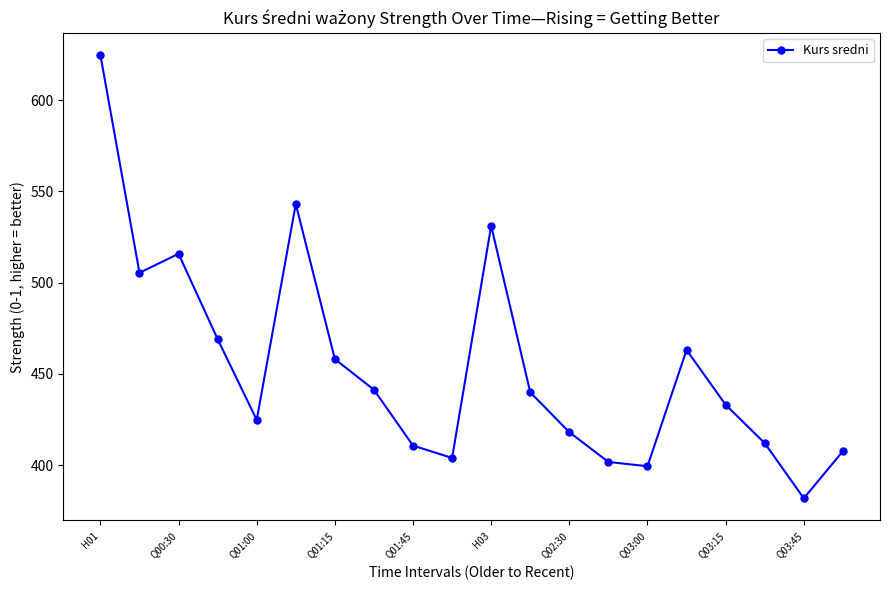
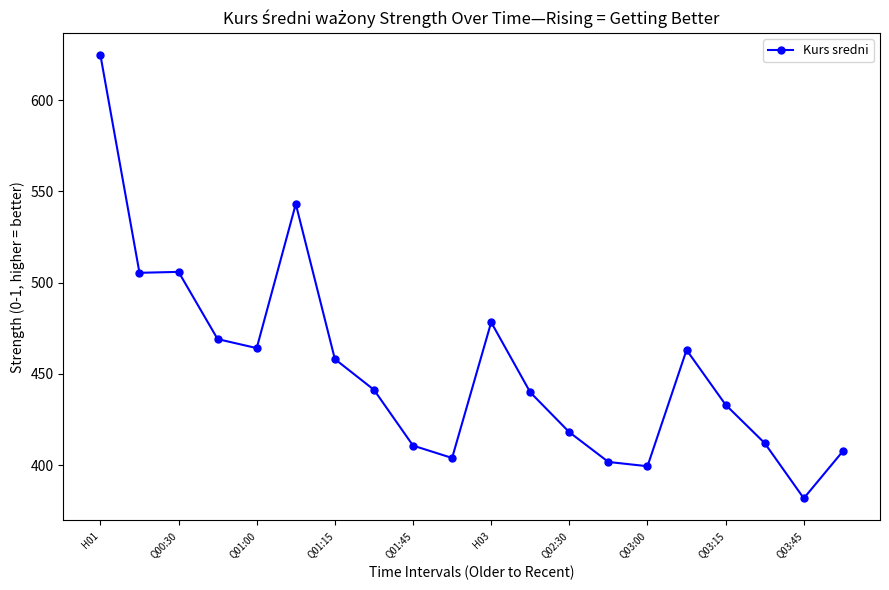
  {
    "H01": 625,
-   "Q00:30": 516,
-   "Q01:00": 425,
+   "Q00:30": 506,
+   "Q01:00": 464,
    "Q01:15": 458,
    "Q01:45": 411,
-   "H03": 531,
+   "H03": 478,
    "Q02:30": 418,
    "Q03:00": 399,
    "Q03:15": 433,
    "Q03:45": 382
  }
